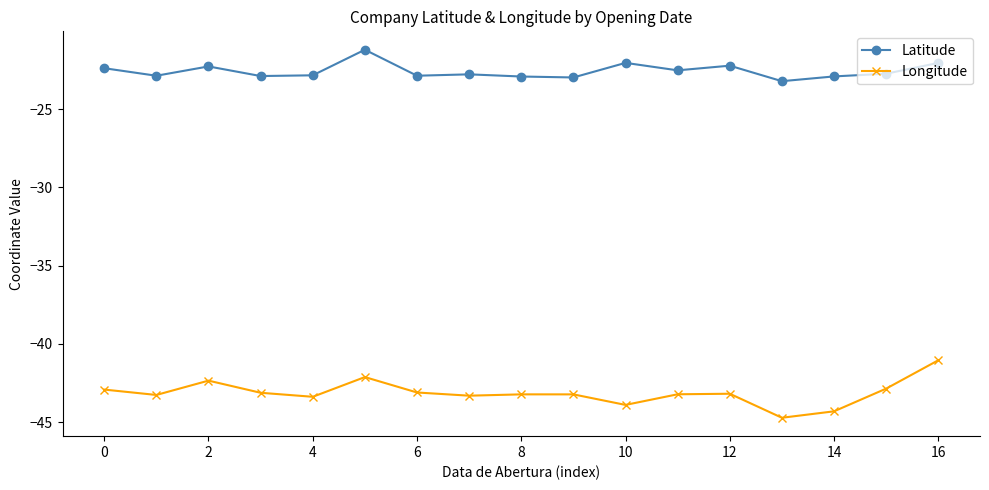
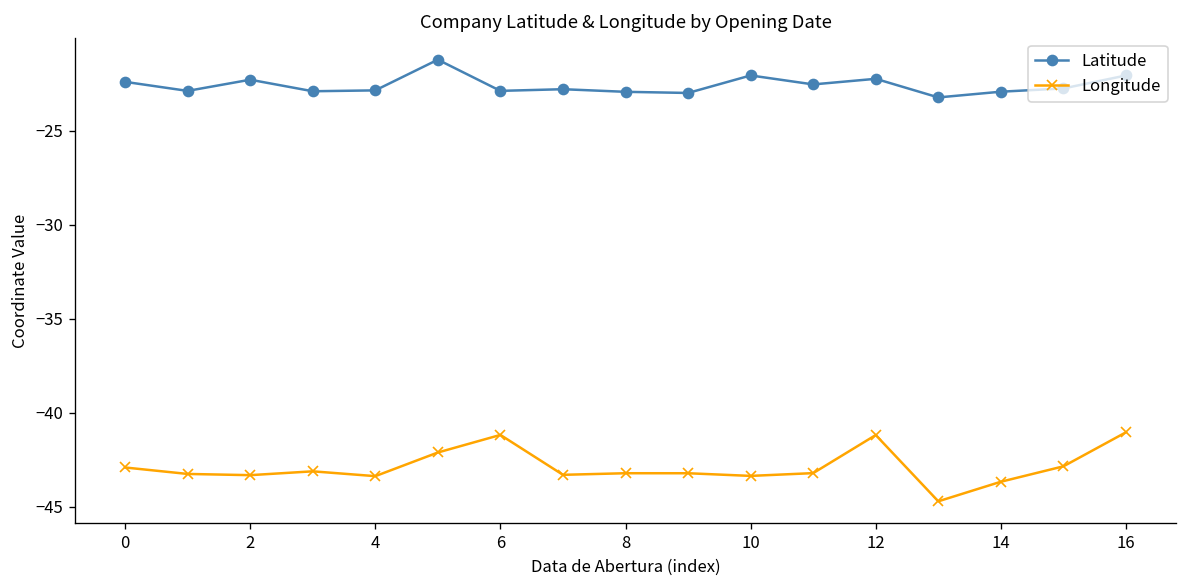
  {
    "Latitude": {
      "0": -22.4,
      "2": -22.3,
      "4": -22.8,
      "6": -22.9,
      "8": -22.9,
      "10": -22.0,
      "12": -22.2,
      "14": -22.9
    },
    "Longitude": {
      "0": -42.9,
-     "2": -42.3,
+     "2": -43.3,
      "4": -43.4,
-     "6": -43.1,
+     "6": -41.2,
      "8": -43.2,
-     "10": -43.9,
-     "12": -43.2,
-     "14": -44.3,
+     "10": -43.4,
+     "12": -41.2,
+     "14": -43.7,
      "16": -41.0
    }
  }
